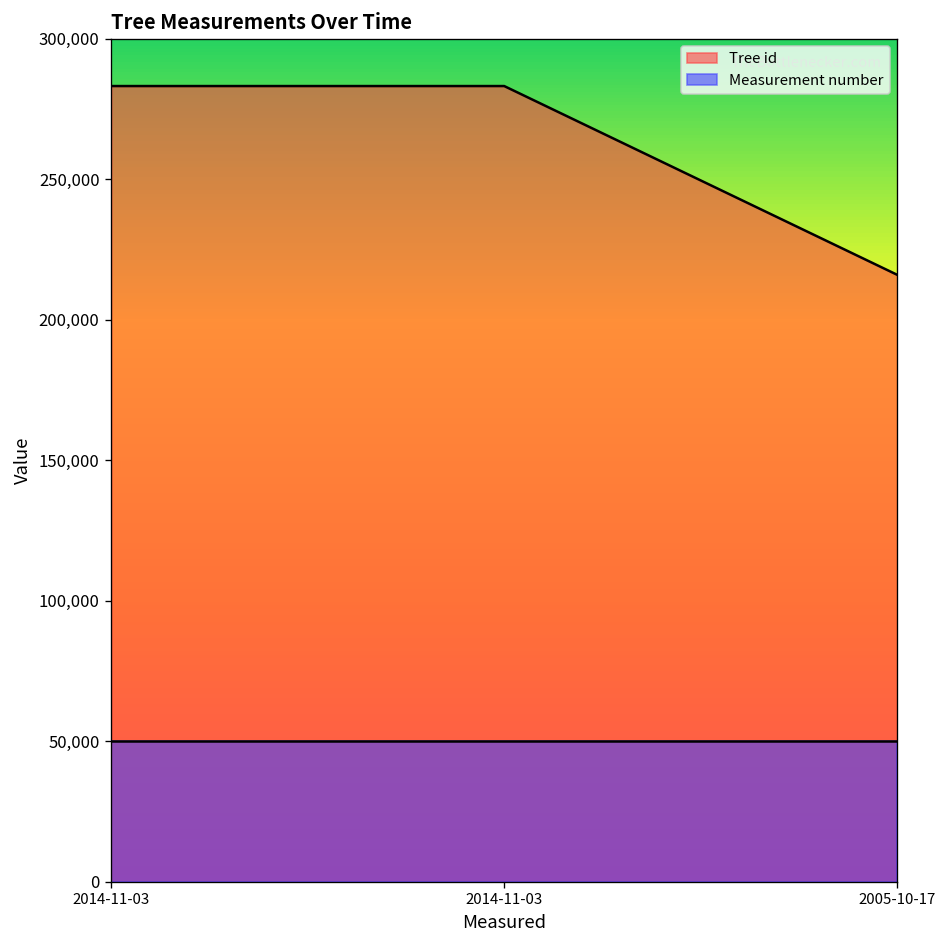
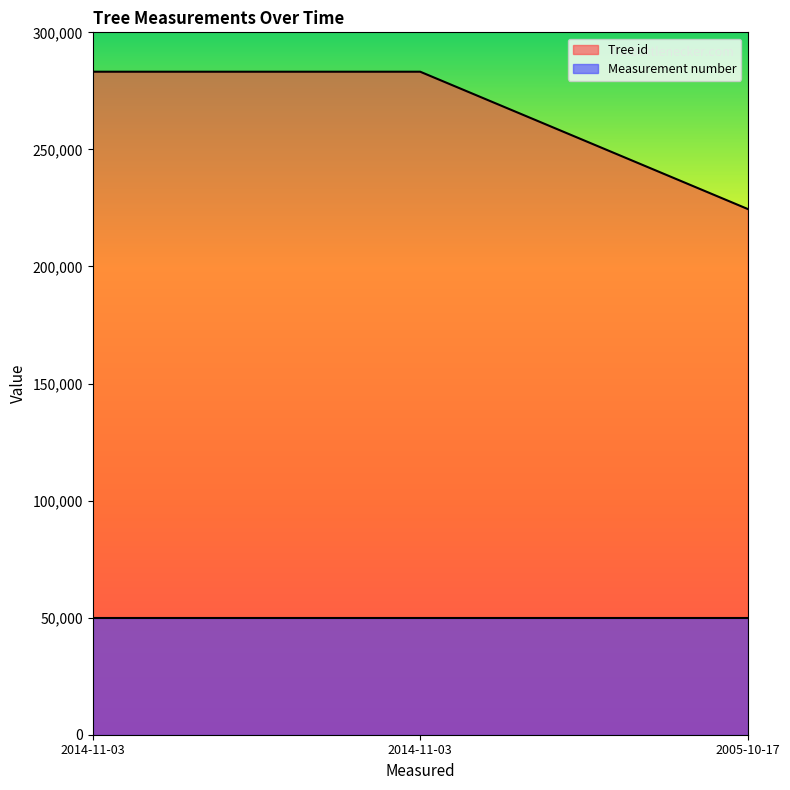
  {
    "Tree id": {
-     "2005-10-17": "216,000"
+     "2005-10-17": "225,000"
    },
    "Measurement number": {
      "2005-10-17": "50,000"
    }
  }
